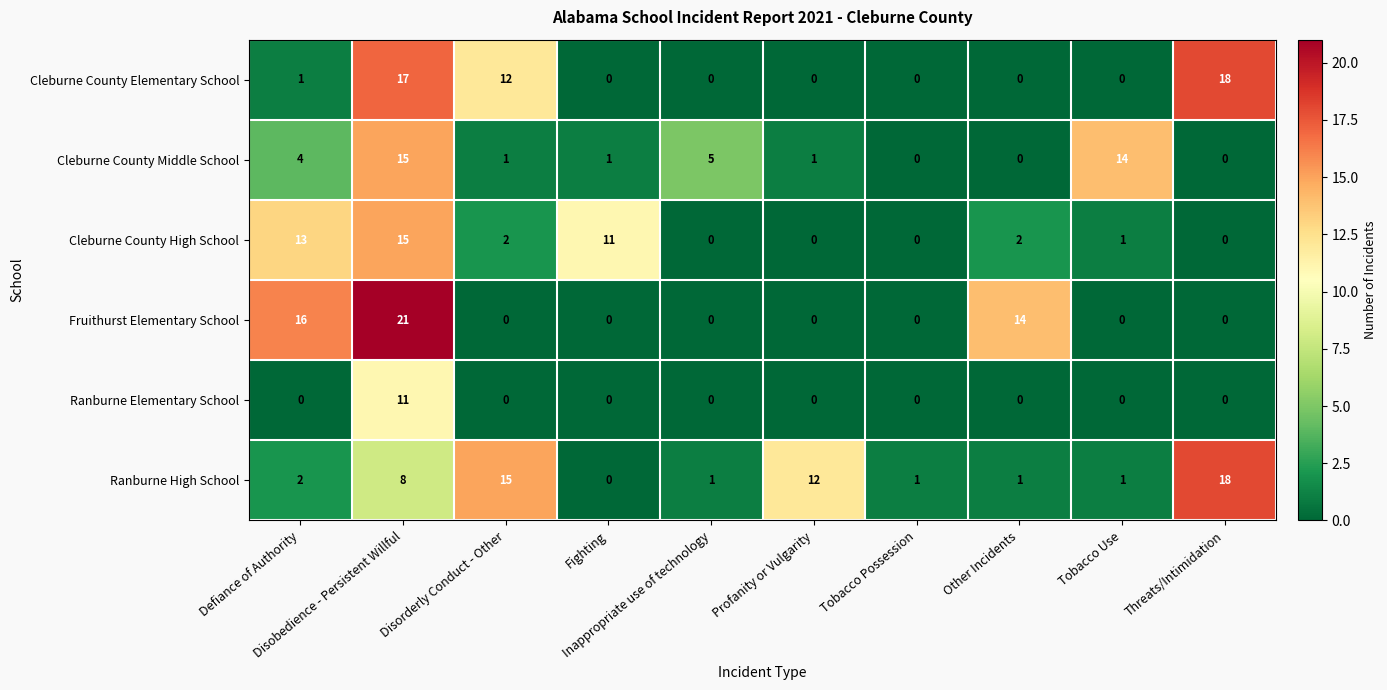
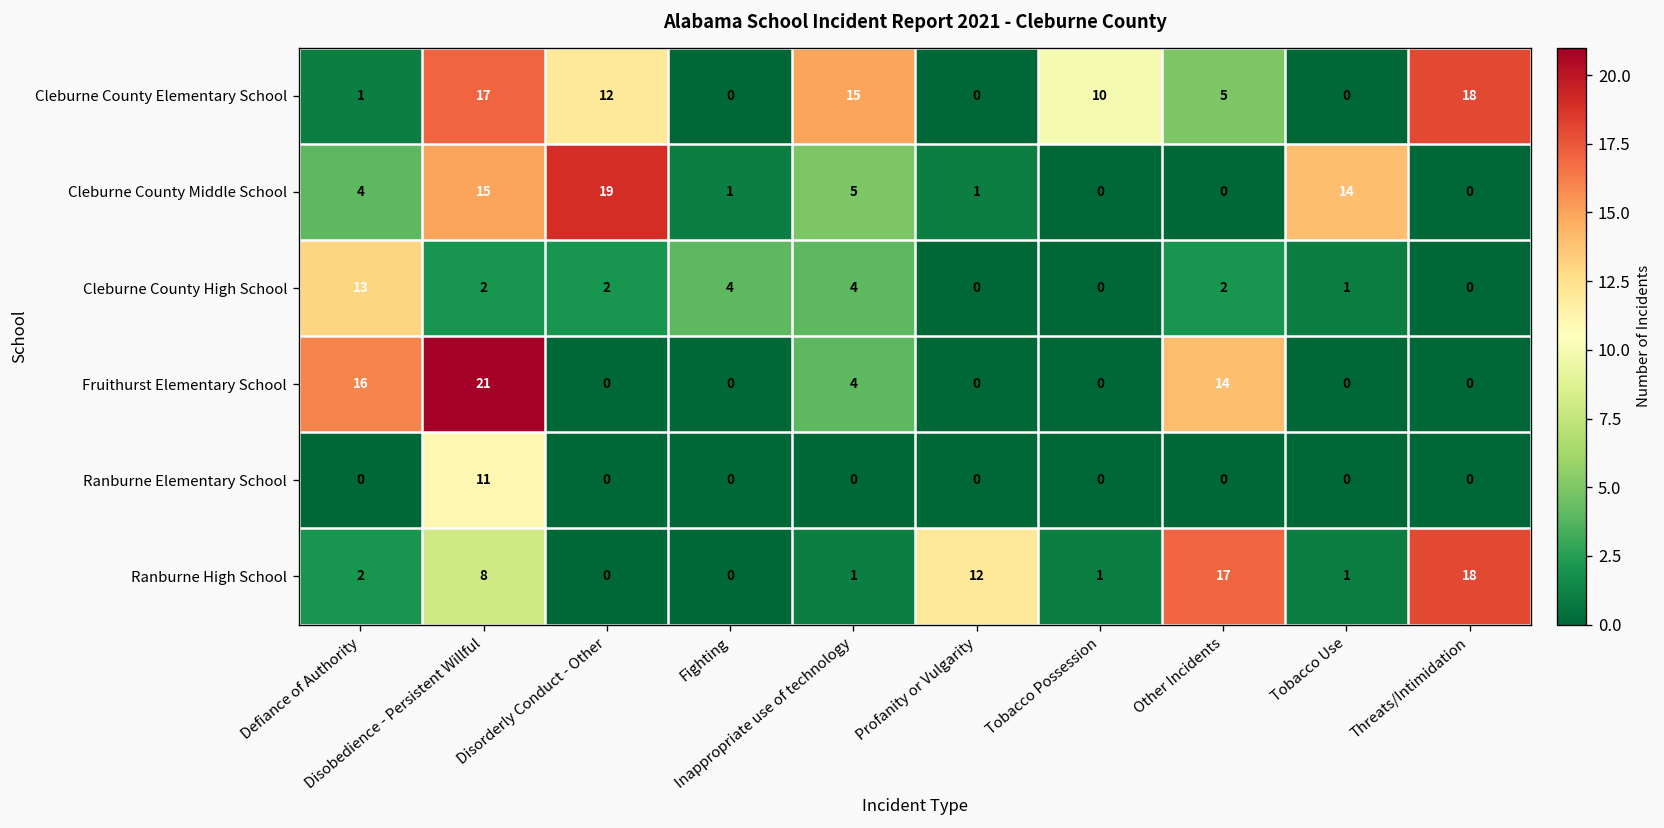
  {
    "Cleburne County Elementary School": {
      "Defiance of Authority": 1,
      "Disobedience - Persistent Willful": 17,
      "Disorderly Conduct - Other": 12,
      "Fighting": 0,
-     "Inappropriate use of technology": 0,
+     "Inappropriate use of technology": 15,
      "Profanity or Vulgarity": 0,
-     "Tobacco Possession": 0,
-     "Other Incidents": 0,
+     "Tobacco Possession": 10,
+     "Other Incidents": 5,
      "Tobacco Use": 0,
      "Threats/Intimidation": 18
    },
    "Cleburne County Middle School": {
      "Defiance of Authority": 4,
      "Disobedience - Persistent Willful": 15,
-     "Disorderly Conduct - Other": 1,
+     "Disorderly Conduct - Other": 19,
      "Fighting": 1,
      "Inappropriate use of technology": 5,
      "Profanity or Vulgarity": 1,
      "Tobacco Possession": 0,
      "Other Incidents": 0,
      "Tobacco Use": 14,
      "Threats/Intimidation": 0
    },
    "Cleburne County High School": {
      "Defiance of Authority": 13,
-     "Disobedience - Persistent Willful": 15,
+     "Disobedience - Persistent Willful": 2,
      "Disorderly Conduct - Other": 2,
-     "Fighting": 11,
-     "Inappropriate use of technology": 0,
+     "Fighting": 4,
+     "Inappropriate use of technology": 4,
      "Profanity or Vulgarity": 0,
      "Tobacco Possession": 0,
      "Other Incidents": 2,
      "Tobacco Use": 1,
      "Threats/Intimidation": 0
    },
    "Fruithurst Elementary School": {
      "Defiance of Authority": 16,
      "Disobedience - Persistent Willful": 21,
      "Disorderly Conduct - Other": 0,
      "Fighting": 0,
-     "Inappropriate use of technology": 0,
+     "Inappropriate use of technology": 4,
      "Profanity or Vulgarity": 0,
      "Tobacco Possession": 0,
      "Other Incidents": 14,
      "Tobacco Use": 0,
      "Threats/Intimidation": 0
    },
    "Ranburne Elementary School": {
      "Defiance of Authority": 0,
      "Disobedience - Persistent Willful": 11,
      "Disorderly Conduct - Other": 0,
      "Fighting": 0,
      "Inappropriate use of technology": 0,
      "Profanity or Vulgarity": 0,
      "Tobacco Possession": 0,
      "Other Incidents": 0,
      "Tobacco Use": 0,
      "Threats/Intimidation": 0
    },
    "Ranburne High School": {
      "Defiance of Authority": 2,
      "Disobedience - Persistent Willful": 8,
-     "Disorderly Conduct - Other": 15,
+     "Disorderly Conduct - Other": 0,
      "Fighting": 0,
      "Inappropriate use of technology": 1,
      "Profanity or Vulgarity": 12,
      "Tobacco Possession": 1,
-     "Other Incidents": 1,
+     "Other Incidents": 17,
      "Tobacco Use": 1,
      "Threats/Intimidation": 18
    }
  }
